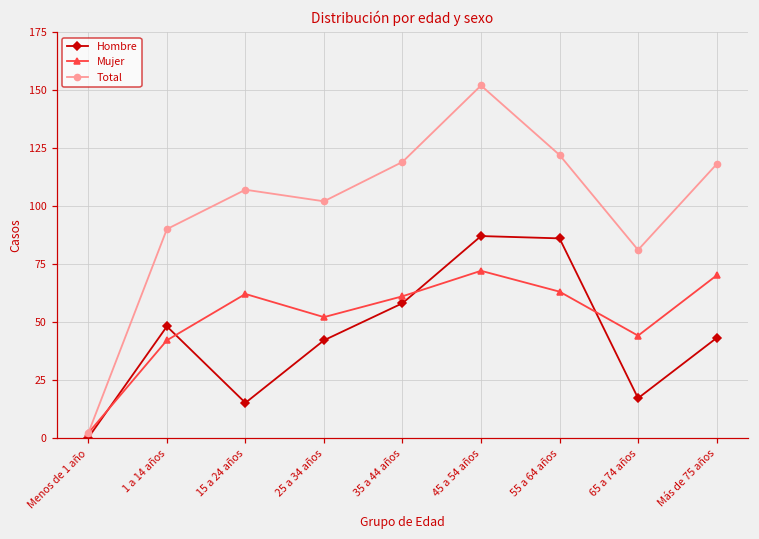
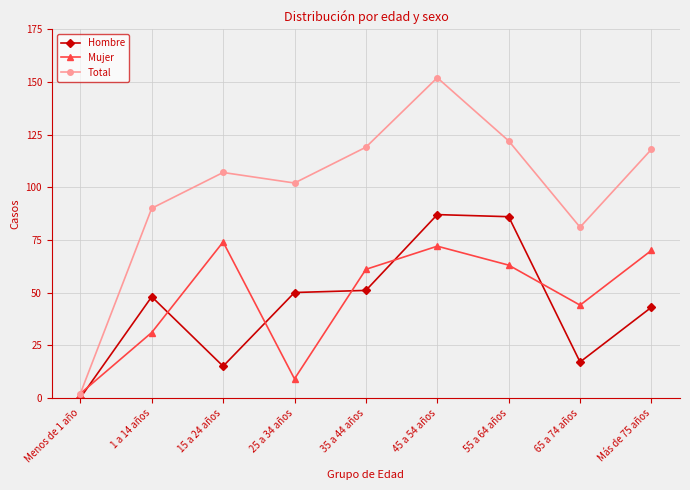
  {
    "Hombre": {
      "Menos de 1 año": 0,
      "1 a 14 años": 48,
      "15 a 24 años": 15,
-     "25 a 34 años": 42,
-     "35 a 44 años": 58,
+     "25 a 34 años": 50,
+     "35 a 44 años": 51,
      "45 a 54 años": 87,
      "55 a 64 años": 86,
      "65 a 74 años": 17,
      "Más de 75 años": 43
    },
    "Mujer": {
-     "1 a 14 años": 42,
-     "15 a 24 años": 62,
-     "25 a 34 años": 52,
+     "1 a 14 años": 31,
+     "15 a 24 años": 74,
+     "25 a 34 años": 9,
      "35 a 44 años": 61,
      "45 a 54 años": 72,
      "55 a 64 años": 63,
      "65 a 74 años": 44,
      "Más de 75 años": 70
    },
    "Total": {
      "1 a 14 años": 90,
      "15 a 24 años": 107,
      "25 a 34 años": 102,
      "35 a 44 años": 119,
      "45 a 54 años": 152,
      "55 a 64 años": 122,
      "65 a 74 años": 81,
      "Más de 75 años": 118
    }
  }
